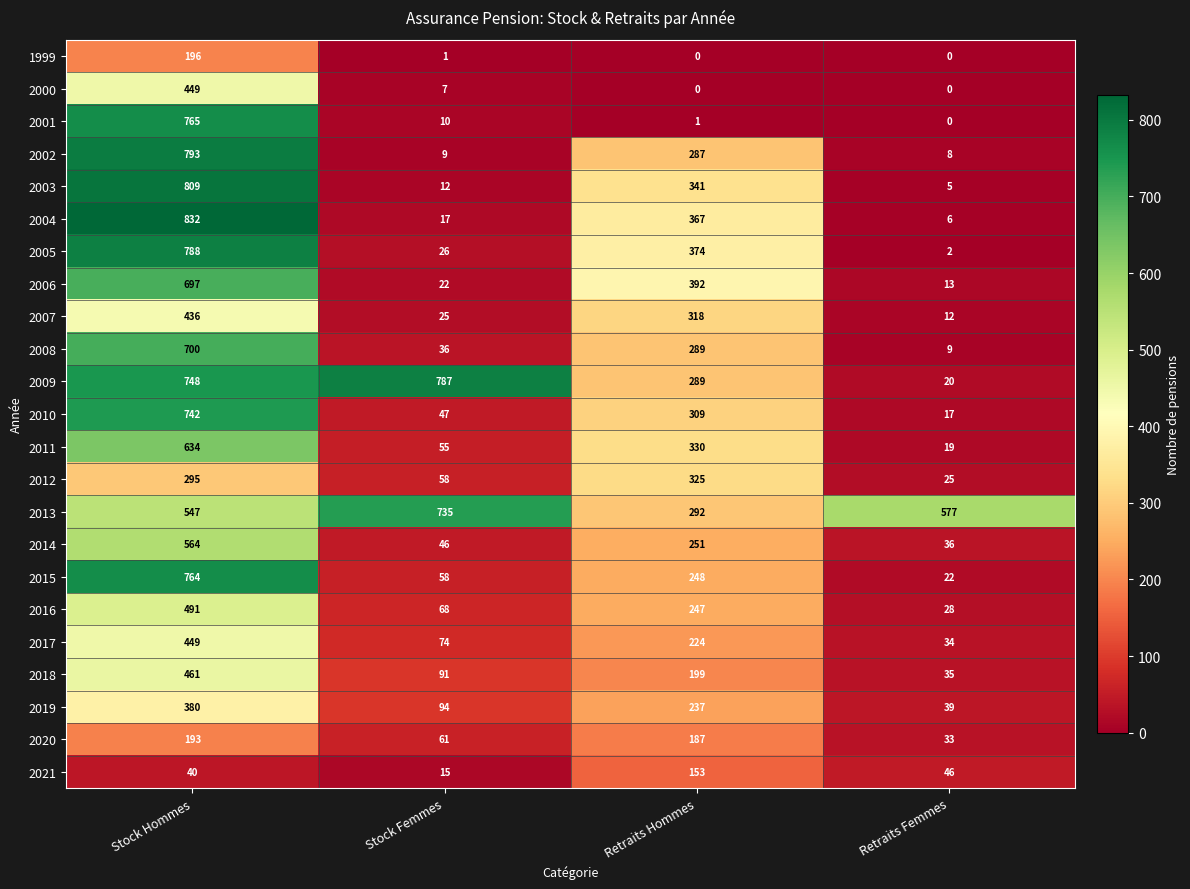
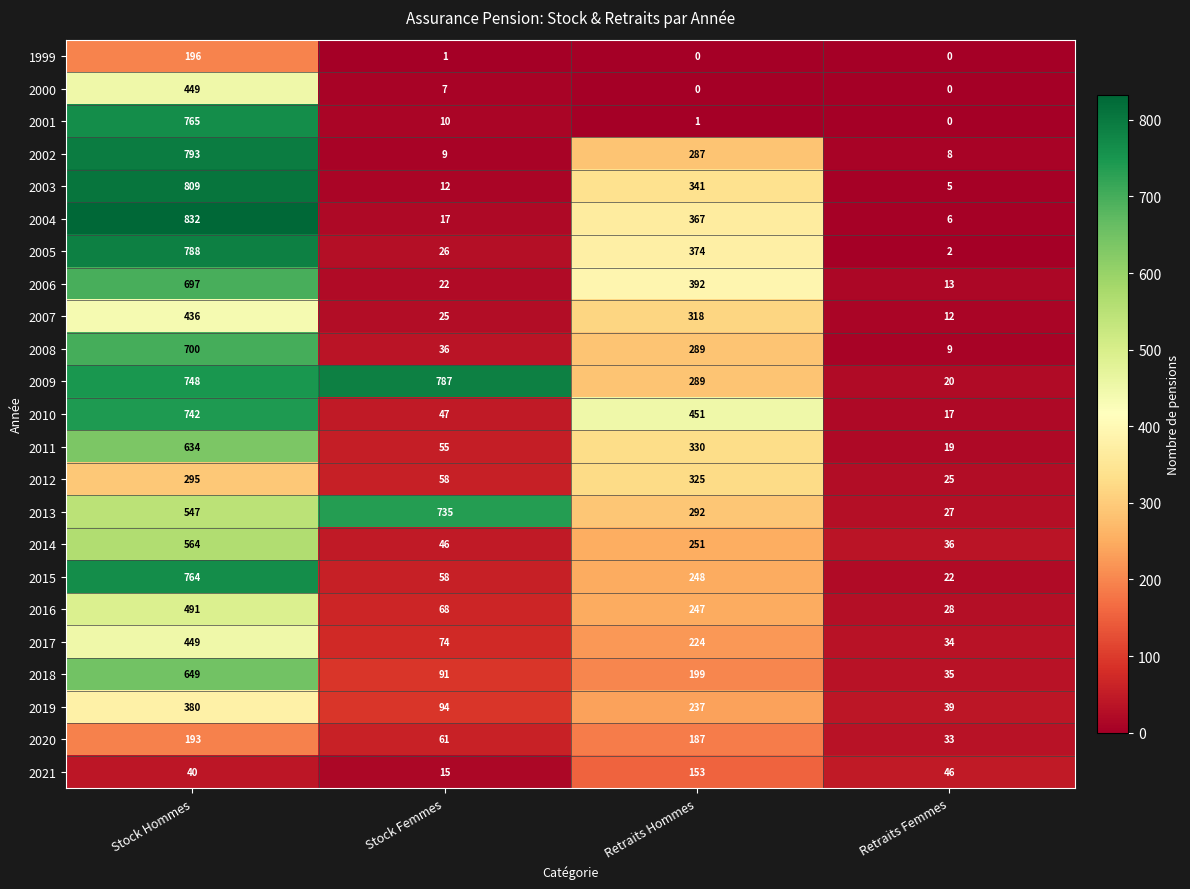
  {
    "1999": {
      "Stock Hommes": 196,
      "Stock Femmes": 1,
      "Retraits Hommes": 0,
      "Retraits Femmes": 0
    },
    "2000": {
      "Stock Hommes": 449,
      "Stock Femmes": 7,
      "Retraits Hommes": 0,
      "Retraits Femmes": 0
    },
    "2001": {
      "Stock Hommes": 765,
      "Stock Femmes": 10,
      "Retraits Hommes": 1,
      "Retraits Femmes": 0
    },
    "2002": {
      "Stock Hommes": 793,
      "Stock Femmes": 9,
      "Retraits Hommes": 287,
      "Retraits Femmes": 8
    },
    "2003": {
      "Stock Hommes": 809,
      "Stock Femmes": 12,
      "Retraits Hommes": 341,
      "Retraits Femmes": 5
    },
    "2004": {
      "Stock Hommes": 832,
      "Stock Femmes": 17,
      "Retraits Hommes": 367,
      "Retraits Femmes": 6
    },
    "2005": {
      "Stock Hommes": 788,
      "Stock Femmes": 26,
      "Retraits Hommes": 374,
      "Retraits Femmes": 2
    },
    "2006": {
      "Stock Hommes": 697,
      "Stock Femmes": 22,
      "Retraits Hommes": 392,
      "Retraits Femmes": 13
    },
    "2007": {
      "Stock Hommes": 436,
      "Stock Femmes": 25,
      "Retraits Hommes": 318,
      "Retraits Femmes": 12
    },
    "2008": {
      "Stock Hommes": 700,
      "Stock Femmes": 36,
      "Retraits Hommes": 289,
      "Retraits Femmes": 9
    },
    "2009": {
      "Stock Hommes": 748,
      "Stock Femmes": 787,
      "Retraits Hommes": 289,
      "Retraits Femmes": 20
    },
    "2010": {
      "Stock Hommes": 742,
      "Stock Femmes": 47,
-     "Retraits Hommes": 309,
+     "Retraits Hommes": 451,
      "Retraits Femmes": 17
    },
    "2011": {
      "Stock Hommes": 634,
      "Stock Femmes": 55,
      "Retraits Hommes": 330,
      "Retraits Femmes": 19
    },
    "2012": {
      "Stock Hommes": 295,
      "Stock Femmes": 58,
      "Retraits Hommes": 325,
      "Retraits Femmes": 25
    },
    "2013": {
      "Stock Hommes": 547,
      "Stock Femmes": 735,
      "Retraits Hommes": 292,
-     "Retraits Femmes": 577
+     "Retraits Femmes": 27
    },
    "2014": {
      "Stock Hommes": 564,
      "Stock Femmes": 46,
      "Retraits Hommes": 251,
      "Retraits Femmes": 36
    },
    "2015": {
      "Stock Hommes": 764,
      "Stock Femmes": 58,
      "Retraits Hommes": 248,
      "Retraits Femmes": 22
    },
    "2016": {
      "Stock Hommes": 491,
      "Stock Femmes": 68,
      "Retraits Hommes": 247,
      "Retraits Femmes": 28
    },
    "2017": {
      "Stock Hommes": 449,
      "Stock Femmes": 74,
      "Retraits Hommes": 224,
      "Retraits Femmes": 34
    },
    "2018": {
-     "Stock Hommes": 461,
+     "Stock Hommes": 649,
      "Stock Femmes": 91,
      "Retraits Hommes": 199,
      "Retraits Femmes": 35
    },
    "2019": {
      "Stock Hommes": 380,
      "Stock Femmes": 94,
      "Retraits Hommes": 237,
      "Retraits Femmes": 39
    },
    "2020": {
      "Stock Hommes": 193,
      "Stock Femmes": 61,
      "Retraits Hommes": 187,
      "Retraits Femmes": 33
    },
    "2021": {
      "Stock Hommes": 40,
      "Stock Femmes": 15,
      "Retraits Hommes": 153,
      "Retraits Femmes": 46
    }
  }
